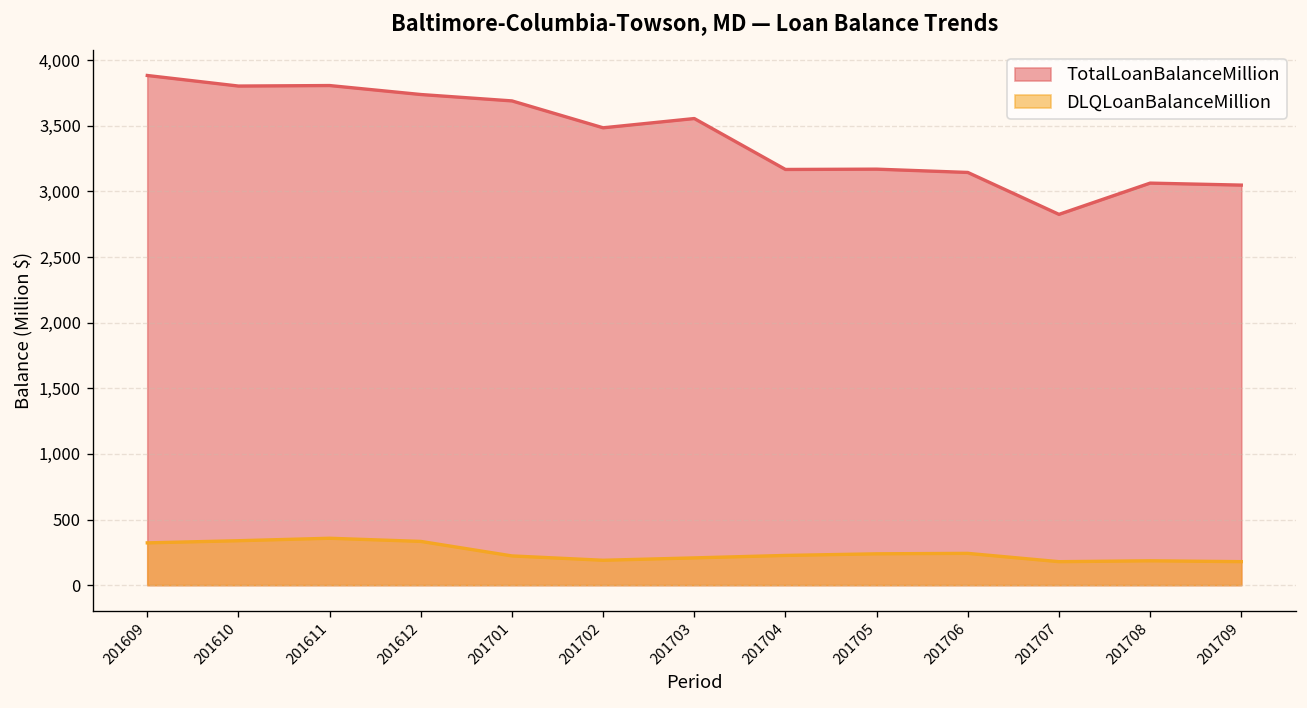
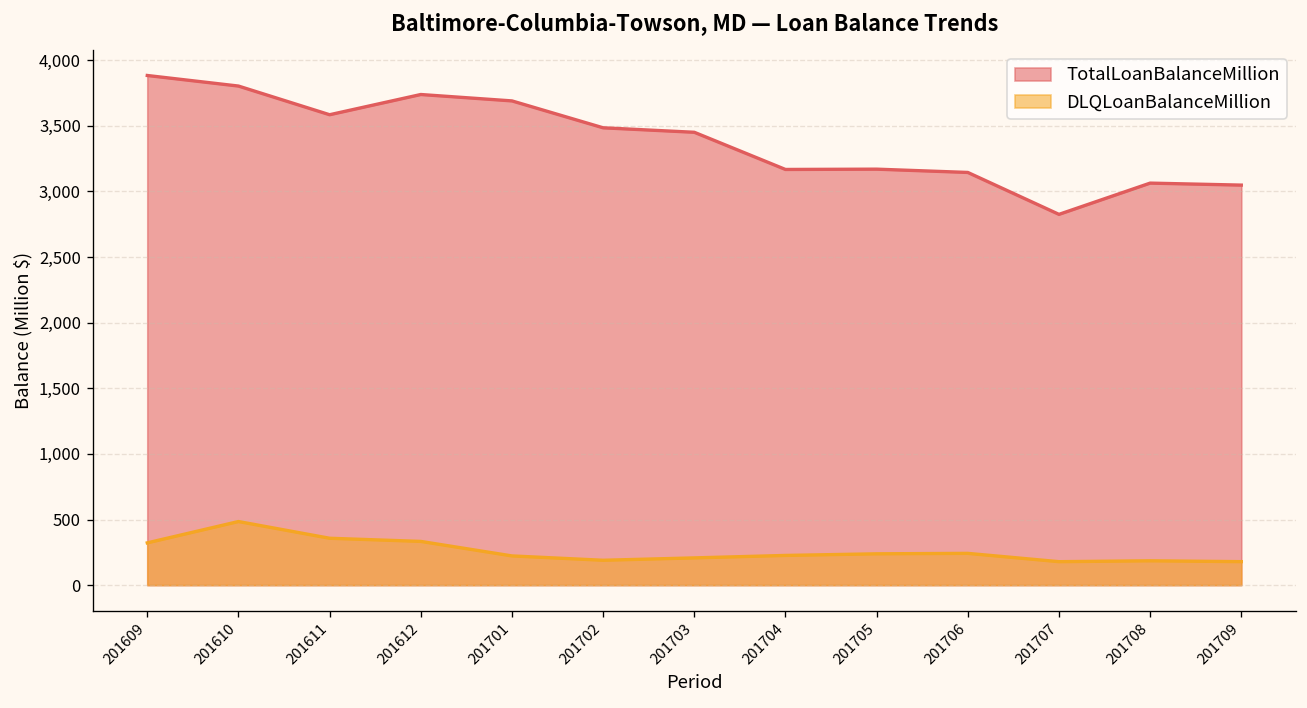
  {
    "TotalLoanBalanceMillion": {
      "201609": "3,880",
      "201610": "3,800",
-     "201611": "3,810",
+     "201611": "3,580",
      "201612": "3,740",
      "201701": "3,690",
      "201702": "3,490",
-     "201703": "3,560",
+     "201703": "3,450",
      "201704": "3,170",
      "201705": "3,170",
      "201706": "3,140",
      "201707": "2,830",
      "201708": "3,060",
      "201709": "3,050"
    },
    "DLQLoanBalanceMillion": {
      "201609": "320",
-     "201610": "340",
+     "201610": "480",
      "201611": "360",
      "201612": "330",
      "201701": "220",
      "201702": "190",
      "201703": "210",
      "201704": "230",
      "201705": "240",
      "201706": "240",
      "201707": "180",
      "201708": "190",
      "201709": "180"
    }
  }
